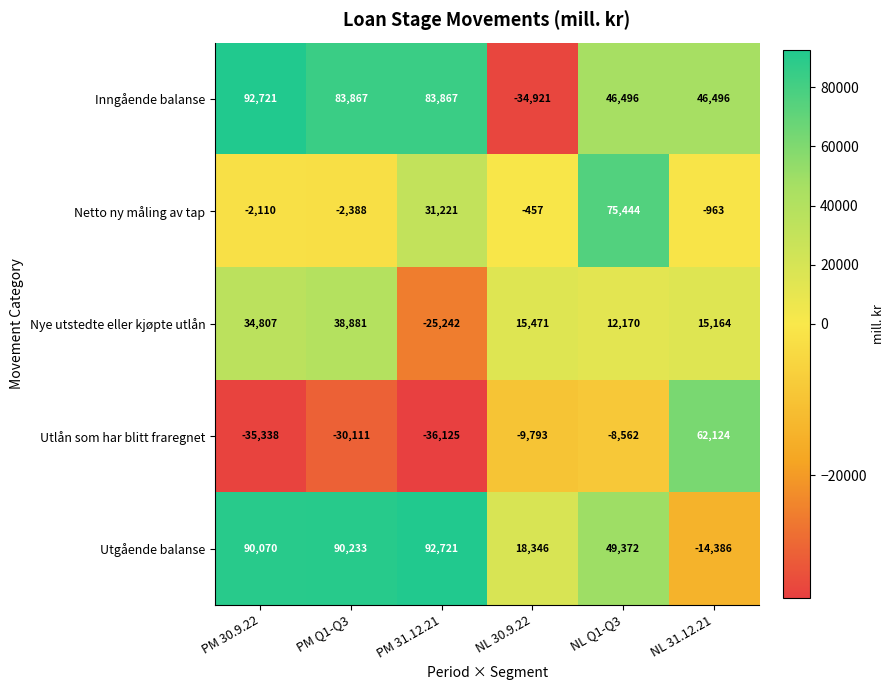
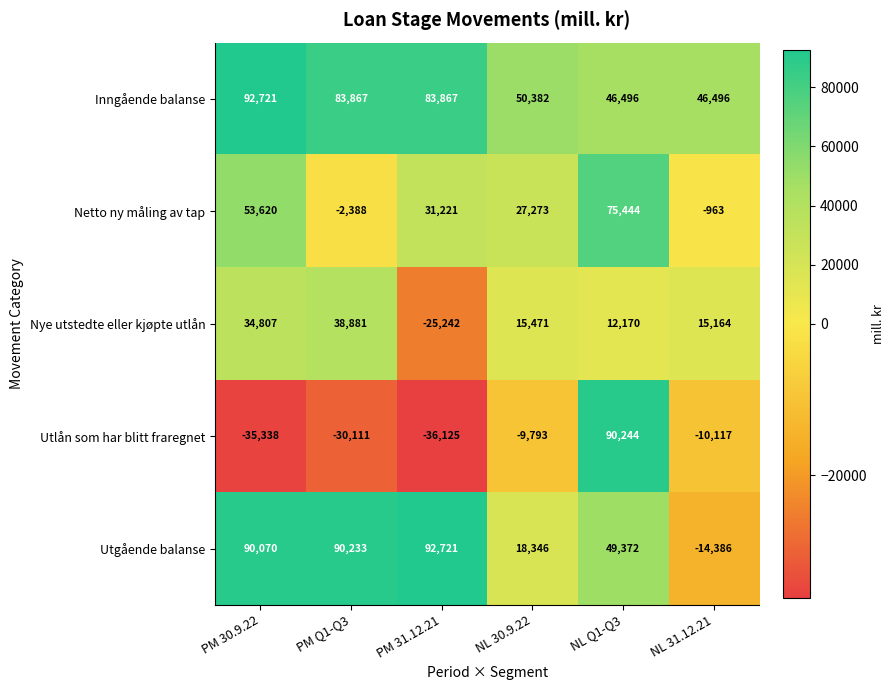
  {
    "Inngående balanse": {
      "PM 30.9.22": "92,721",
      "PM Q1-Q3": "83,867",
      "PM 31.12.21": "83,867",
-     "NL 30.9.22": "-34,921",
+     "NL 30.9.22": "50,382",
      "NL Q1-Q3": "46,496",
      "NL 31.12.21": "46,496"
    },
    "Netto ny måling av tap": {
-     "PM 30.9.22": "-2,110",
+     "PM 30.9.22": "53,620",
      "PM Q1-Q3": "-2,388",
      "PM 31.12.21": "31,221",
-     "NL 30.9.22": "-457",
+     "NL 30.9.22": "27,273",
      "NL Q1-Q3": "75,444",
      "NL 31.12.21": "-963"
    },
    "Nye utstedte eller kjøpte utlån": {
      "PM 30.9.22": "34,807",
      "PM Q1-Q3": "38,881",
      "PM 31.12.21": "-25,242",
      "NL 30.9.22": "15,471",
      "NL Q1-Q3": "12,170",
      "NL 31.12.21": "15,164"
    },
    "Utlån som har blitt fraregnet": {
      "PM 30.9.22": "-35,338",
      "PM Q1-Q3": "-30,111",
      "PM 31.12.21": "-36,125",
      "NL 30.9.22": "-9,793",
-     "NL Q1-Q3": "-8,562",
-     "NL 31.12.21": "62,124"
+     "NL Q1-Q3": "90,244",
+     "NL 31.12.21": "-10,117"
    },
    "Utgående balanse": {
      "PM 30.9.22": "90,070",
      "PM Q1-Q3": "90,233",
      "PM 31.12.21": "92,721",
      "NL 30.9.22": "18,346",
      "NL Q1-Q3": "49,372",
      "NL 31.12.21": "-14,386"
    }
  }
